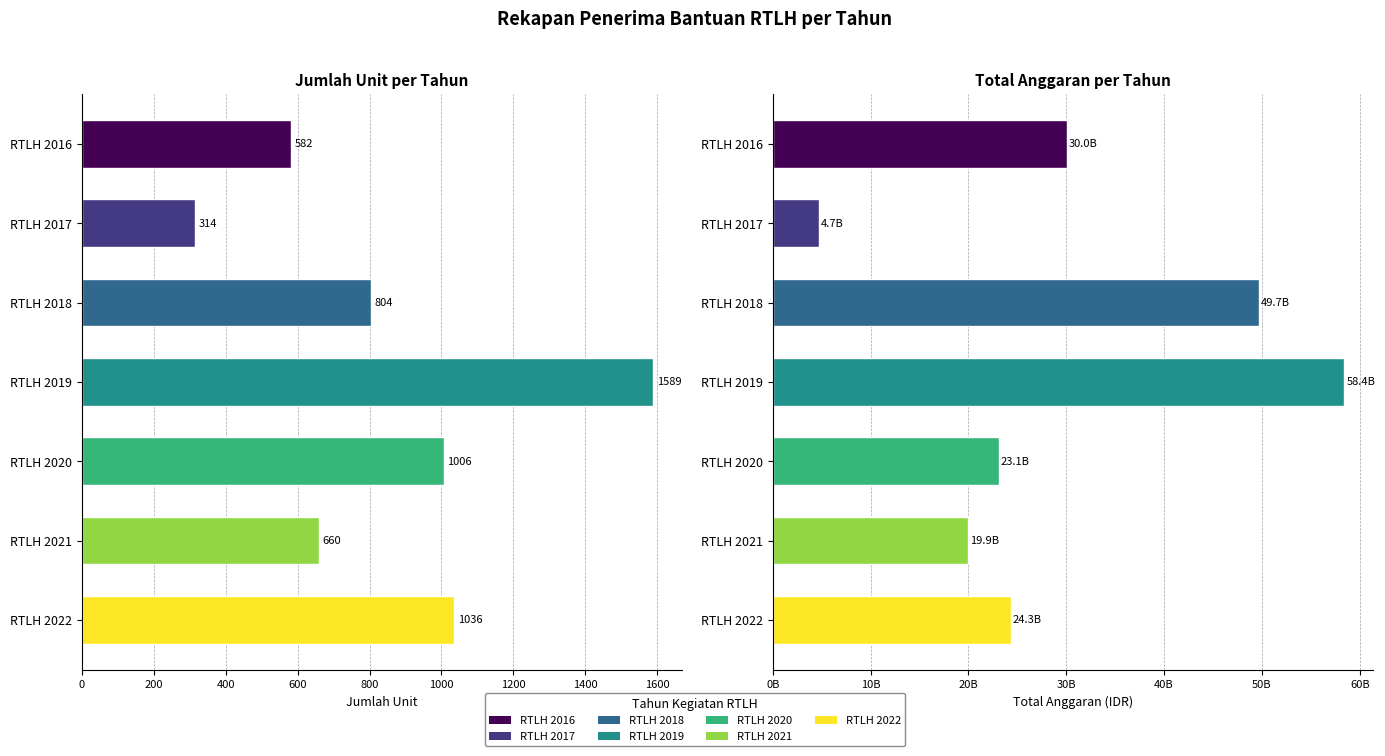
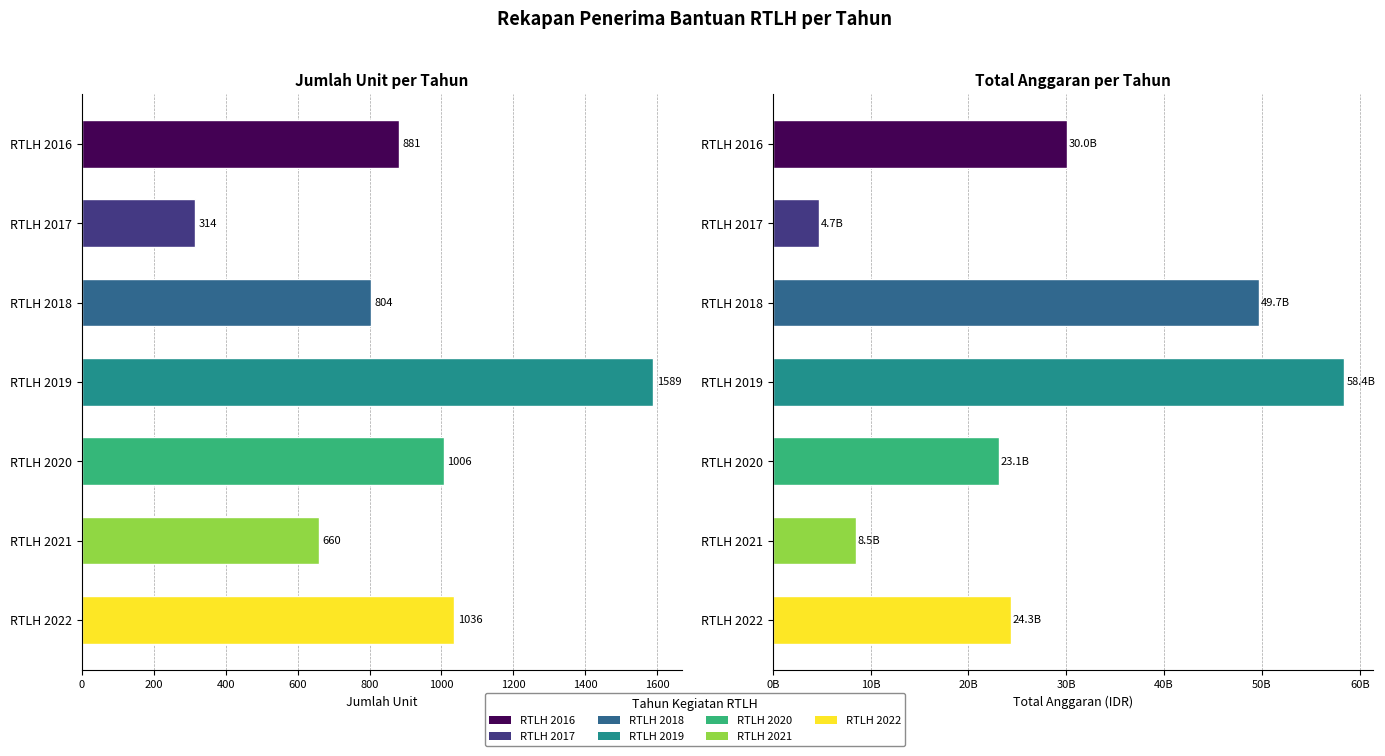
  {
    "Jumlah Unit per Tahun": {
-     "RTLH 2016": "582",
+     "RTLH 2016": "881",
      "RTLH 2017": "314",
      "RTLH 2018": "804",
      "RTLH 2019": "1589",
      "RTLH 2020": "1006",
      "RTLH 2021": "660",
      "RTLH 2022": "1036"
    },
    "Total Anggaran per Tahun": {
      "RTLH 2016": "30.0B",
      "RTLH 2017": "4.7B",
      "RTLH 2018": "49.7B",
      "RTLH 2019": "58.4B",
      "RTLH 2020": "23.1B",
-     "RTLH 2021": "19.9B",
+     "RTLH 2021": "8.5B",
      "RTLH 2022": "24.3B"
    }
  }
